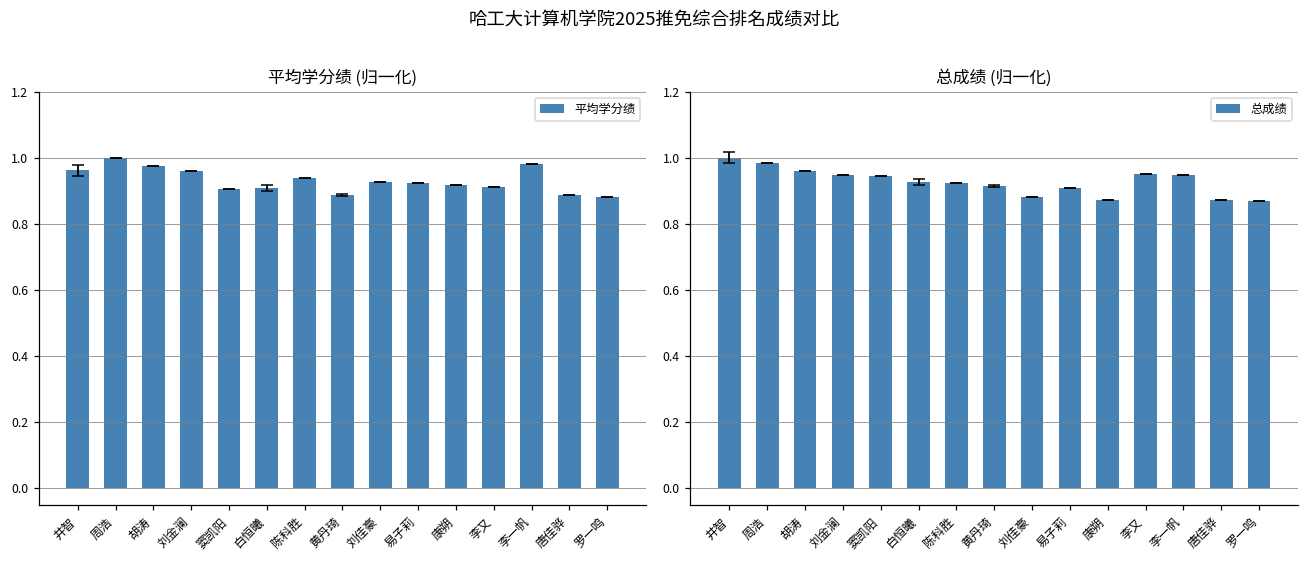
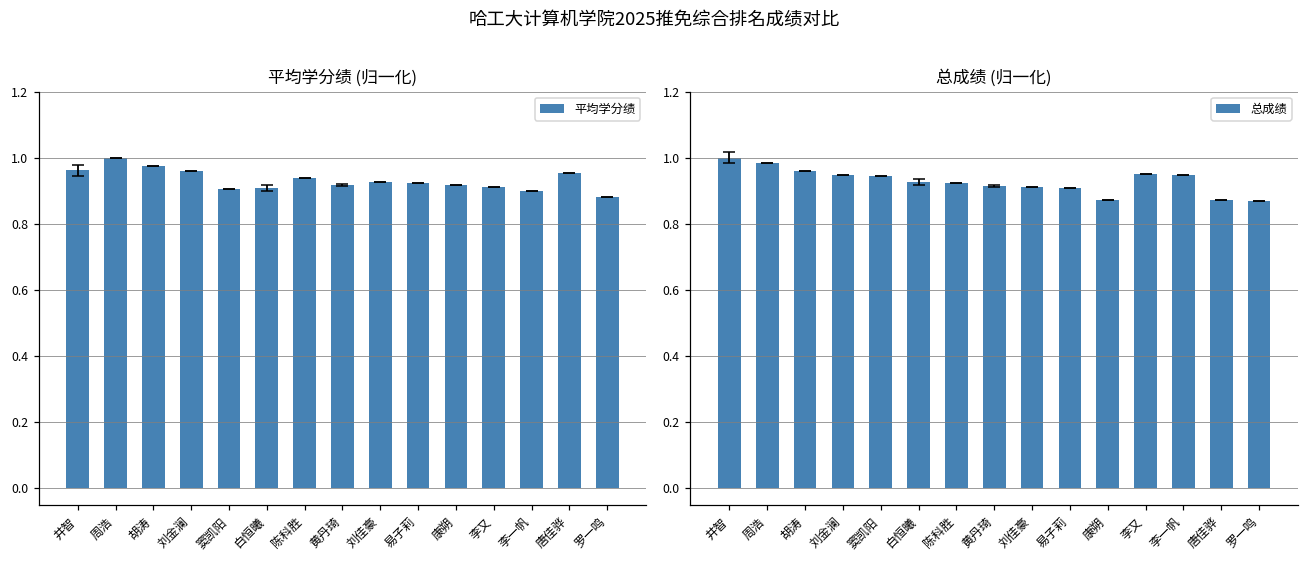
  {
    "平均学分绩 (归一化)": {
      "平均学分绩": {
        "井智": 0.96,
        "周浩": 1.00,
        "胡涛": 0.98,
        "刘金澜": 0.96,
        "窦凯阳": 0.91,
        "白恒曦": 0.91,
        "陈科胜": 0.94,
-       "黄丹琦": 0.89,
+       "黄丹琦": 0.92,
        "刘佳豪": 0.93,
        "易子莉": 0.92,
        "康朔": 0.92,
        "李又": 0.91,
-       "李一帆": 0.98,
-       "唐佳骅": 0.89,
+       "李一帆": 0.90,
+       "唐佳骅": 0.95,
        "罗一鸣": 0.88
      }
    },
    "总成绩 (归一化)": {
      "总成绩": {
        "井智": 1.00,
        "周浩": 0.98,
        "胡涛": 0.96,
        "刘金澜": 0.95,
        "窦凯阳": 0.94,
        "白恒曦": 0.93,
        "陈科胜": 0.92,
        "黄丹琦": 0.91,
-       "刘佳豪": 0.88,
+       "刘佳豪": 0.91,
        "易子莉": 0.91,
        "康朔": 0.87,
        "李又": 0.95,
        "李一帆": 0.95,
        "唐佳骅": 0.87,
        "罗一鸣": 0.87
      }
    }
  }
